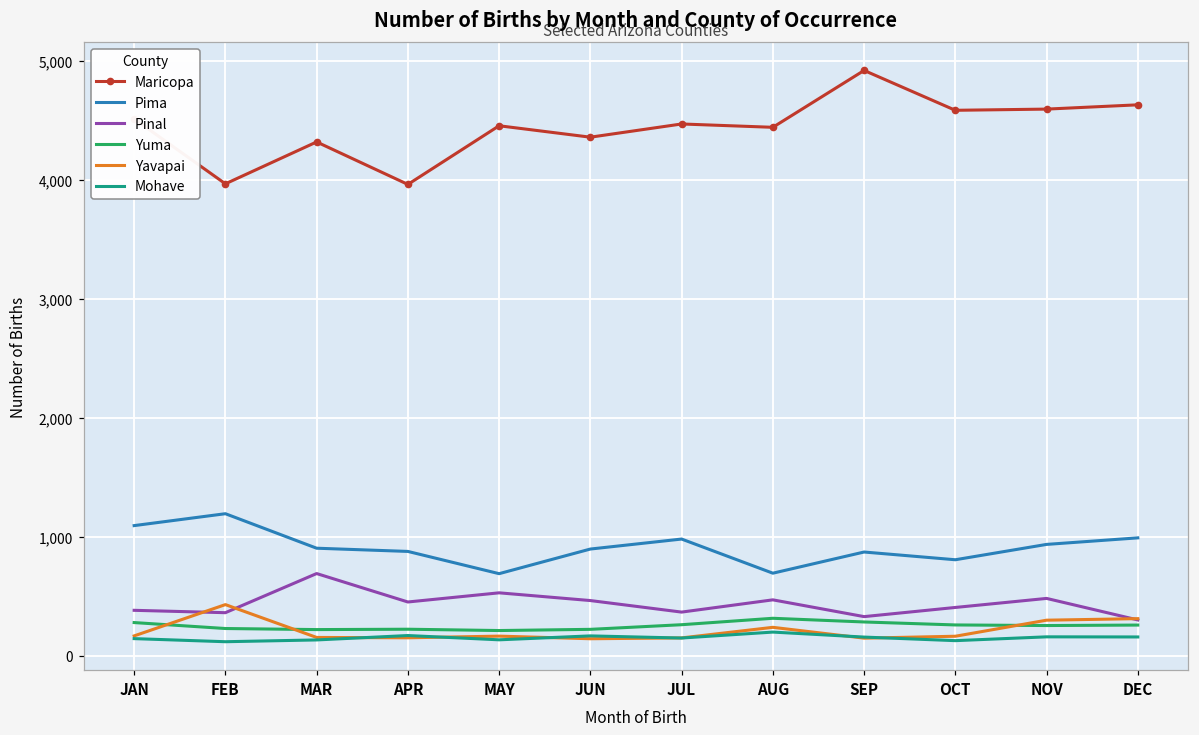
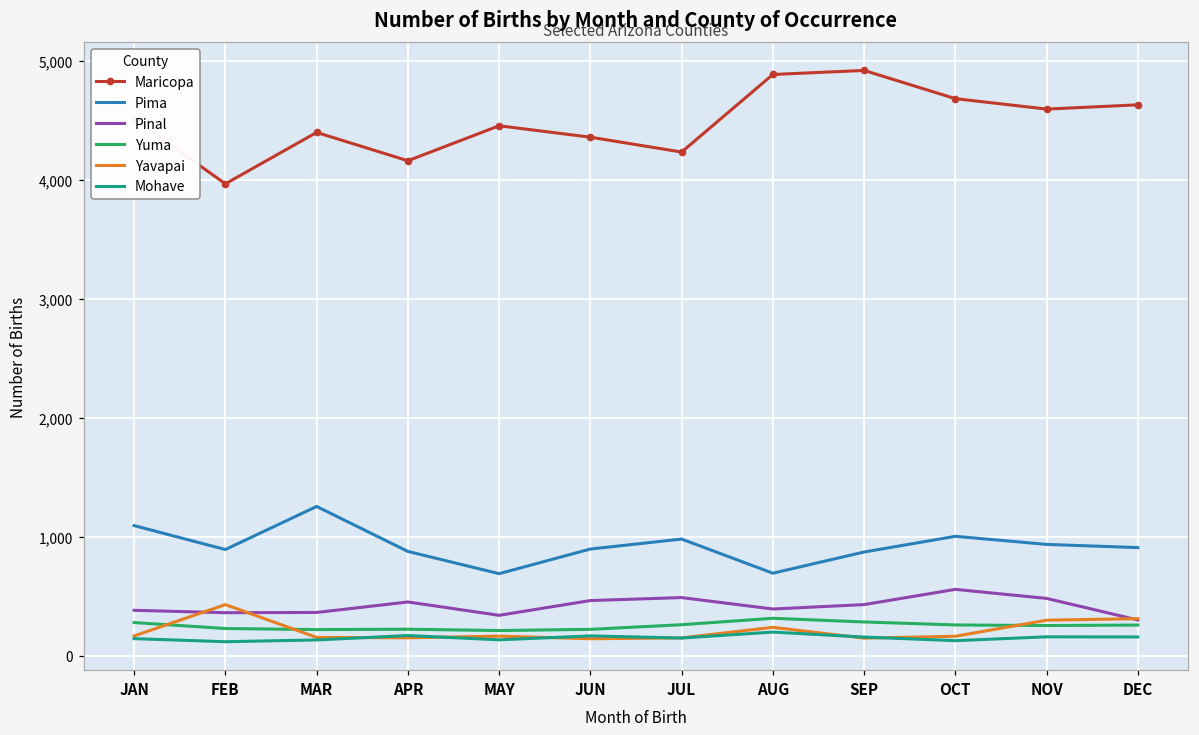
  {
    "Maricopa": {
      "FEB": "3,970",
-     "MAR": "4,320",
-     "APR": "3,960",
+     "MAR": "4,400",
+     "APR": "4,160",
      "MAY": "4,450",
      "JUN": "4,360",
-     "JUL": "4,470",
-     "AUG": "4,440",
+     "JUL": "4,230",
+     "AUG": "4,890",
      "SEP": "4,920",
-     "OCT": "4,580",
+     "OCT": "4,680",
      "NOV": "4,590",
      "DEC": "4,630"
    },
    "Pima": {
      "JAN": "1,090",
-     "FEB": "1,190",
-     "MAR": "900",
+     "FEB": "890",
+     "MAR": "1,250",
      "APR": "880",
      "MAY": "690",
      "JUN": "900",
      "JUL": "980",
      "AUG": "690",
      "SEP": "870",
-     "OCT": "810",
+     "OCT": "1,000",
      "NOV": "940",
-     "DEC": "990"
+     "DEC": "910"
    },
    "Pinal": {
      "JAN": "380",
      "FEB": "360",
-     "MAR": "690",
+     "MAR": "360",
      "APR": "450",
-     "MAY": "530",
+     "MAY": "340",
      "JUN": "460",
-     "JUL": "370",
-     "AUG": "470",
-     "SEP": "330",
-     "OCT": "410",
+     "JUL": "490",
+     "AUG": "390",
+     "SEP": "430",
+     "OCT": "560",
      "NOV": "480"
    },
    "Yavapai": {
      "FEB": "430",
      "MAY": "160",
      "JUN": "140",
      "AUG": "240",
      "OCT": "160",
      "NOV": "300"
    }
  }
